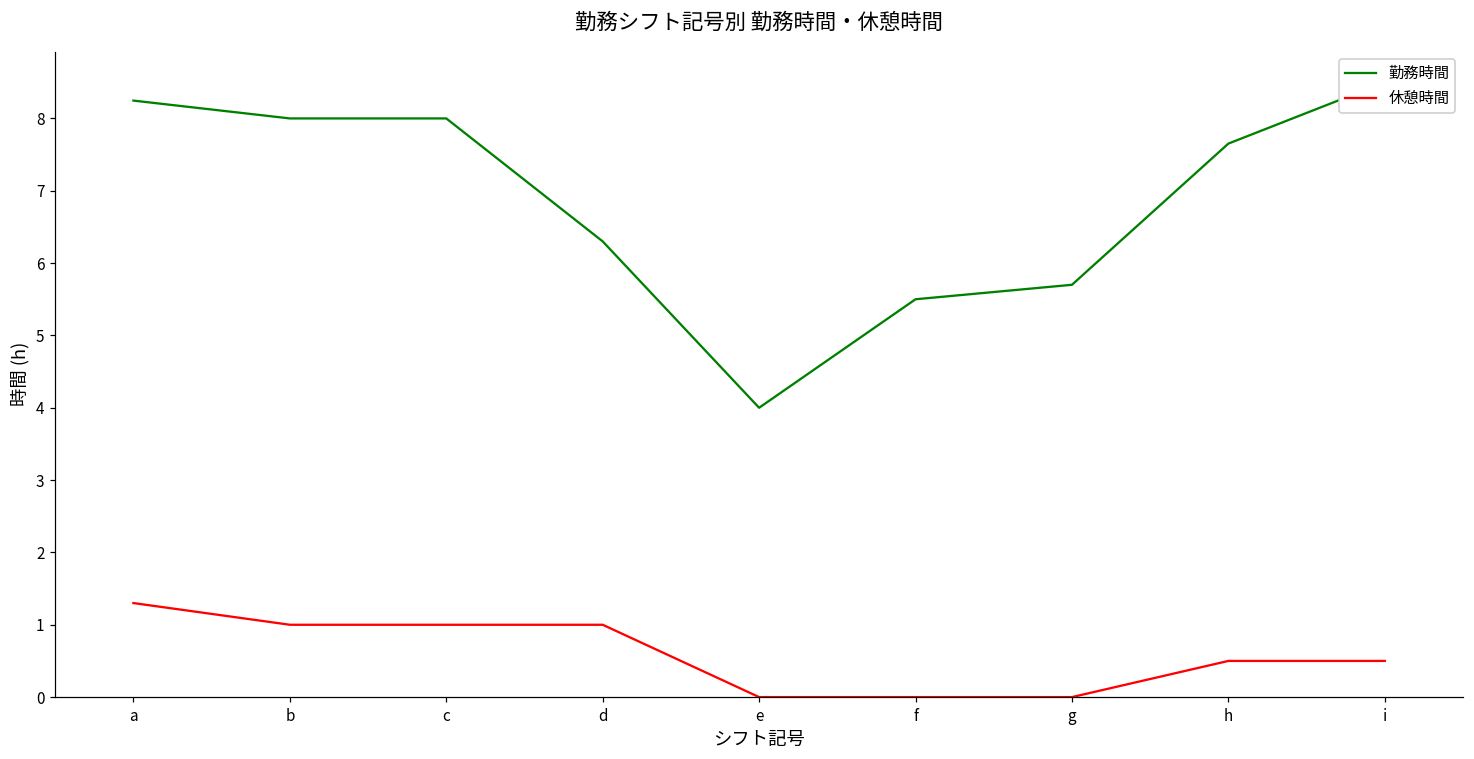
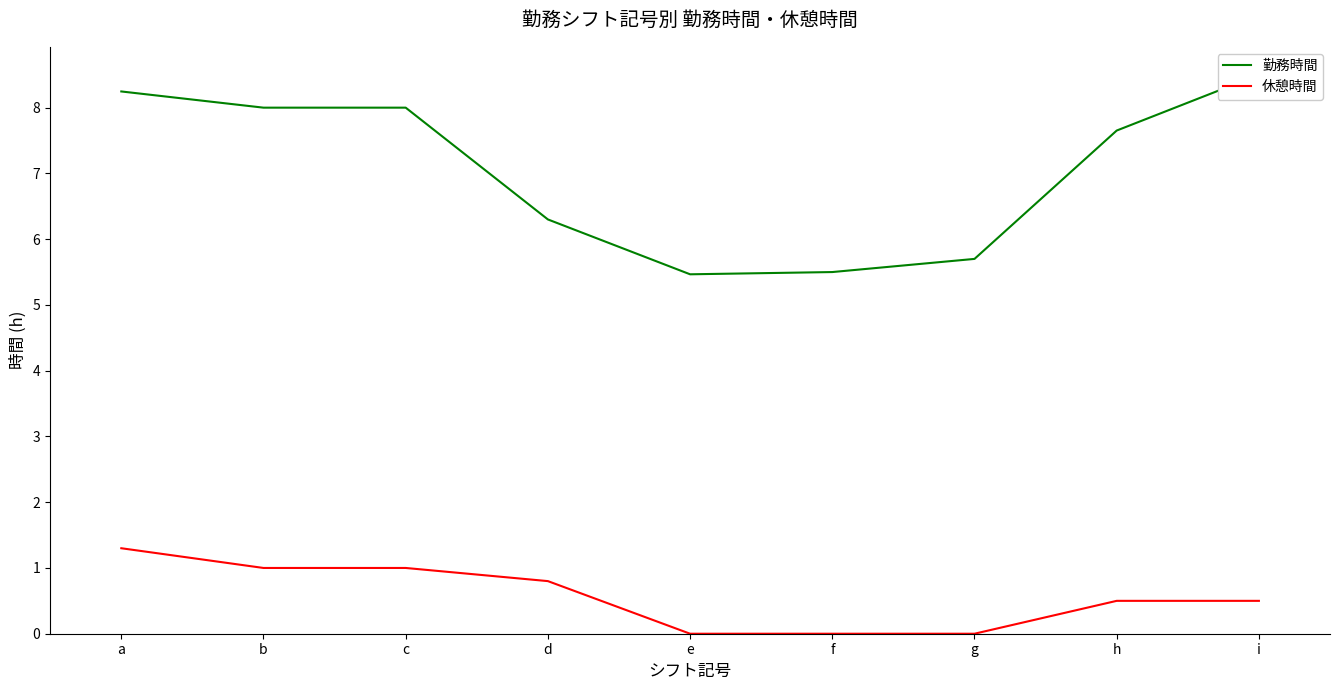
  {
    "勤務時間": {
      "a": 8.2,
      "b": 8.0,
      "c": 8.0,
      "d": 6.3,
-     "e": 4.0,
+     "e": 5.5,
      "f": 5.5,
      "g": 5.7,
      "h": 7.7
    },
    "休憩時間": {
      "a": 1.3,
      "b": 1.0,
      "c": 1.0,
-     "d": 1.0,
+     "d": 0.8,
      "e": 0.0,
      "f": 0.0,
      "g": 0.0,
      "h": 0.5,
      "i": 0.5
    }
  }
